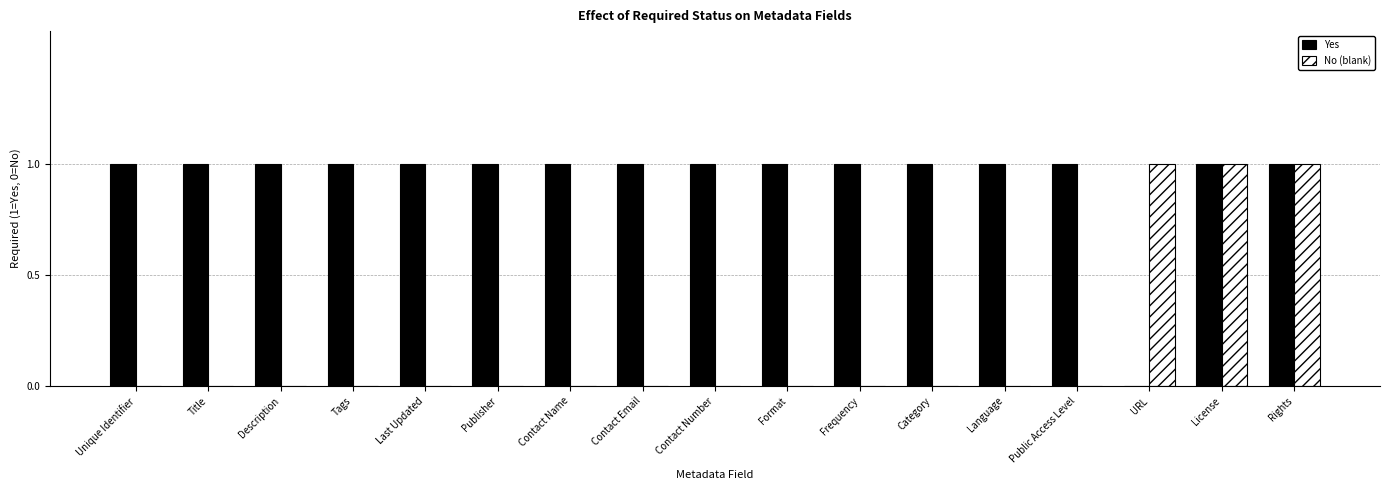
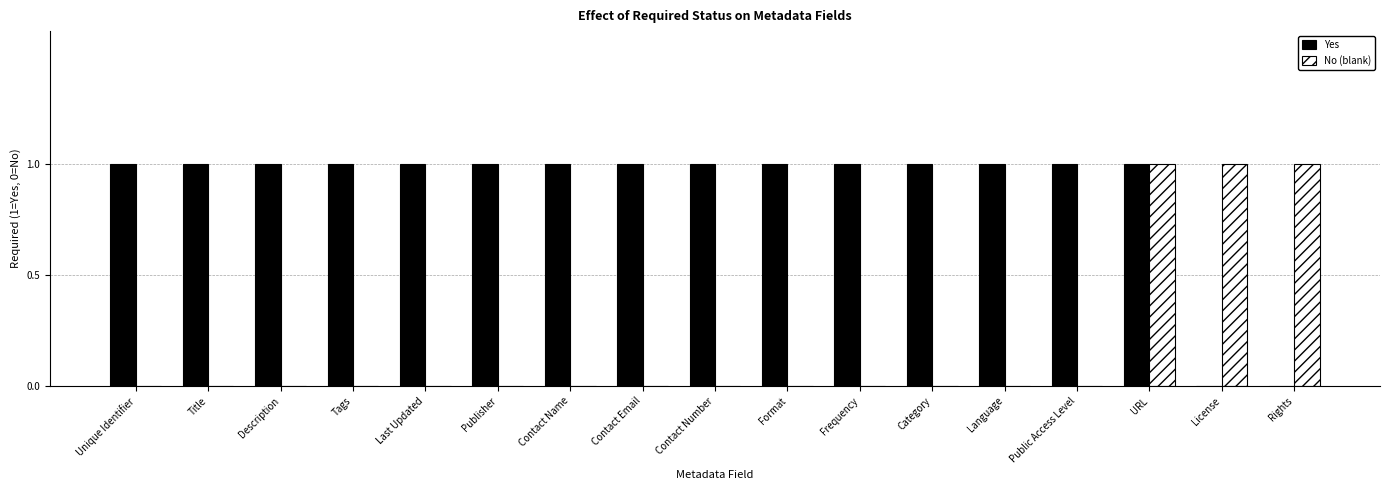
  {
    "Yes": {
      "Unique Identifier": 1,
      "Title": 1,
      "Description": 1,
      "Tags": 1,
      "Last Updated": 1,
      "Publisher": 1,
      "Contact Name": 1,
      "Contact Email": 1,
      "Contact Number": 1,
      "Format": 1,
      "Frequency": 1,
      "Category": 1,
      "Language": 1,
      "Public Access Level": 1,
-     "URL": 0,
-     "License": 1,
-     "Rights": 1
+     "URL": 1,
+     "License": 0,
+     "Rights": 0
    },
    "No (blank)": {
      "Unique Identifier": 0,
      "Title": 0,
      "Description": 0,
      "Tags": 0,
      "Last Updated": 0,
      "Publisher": 0,
      "Contact Name": 0,
      "Contact Email": 0,
      "Contact Number": 0,
      "Format": 0,
      "Frequency": 0,
      "Category": 0,
      "Language": 0,
      "Public Access Level": 0,
      "URL": 1,
      "License": 1,
      "Rights": 1
    }
  }
